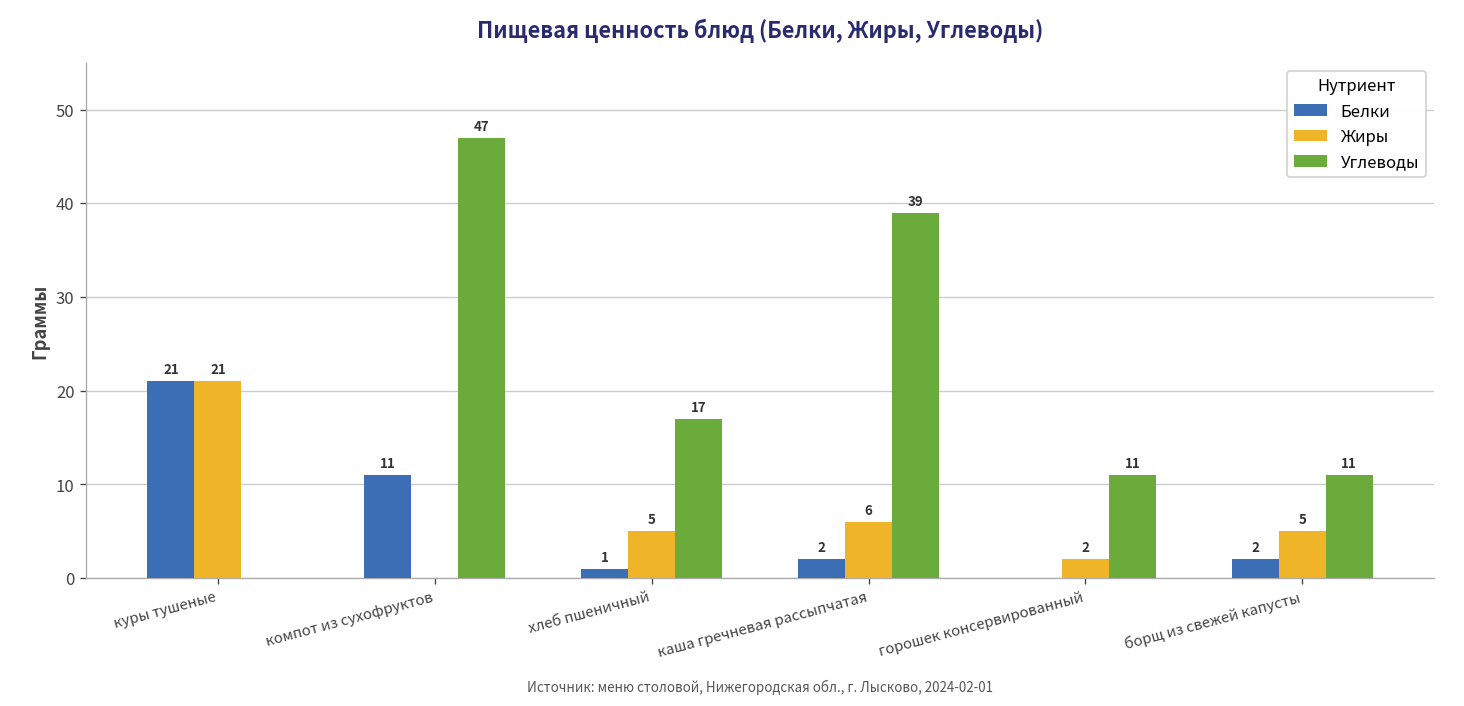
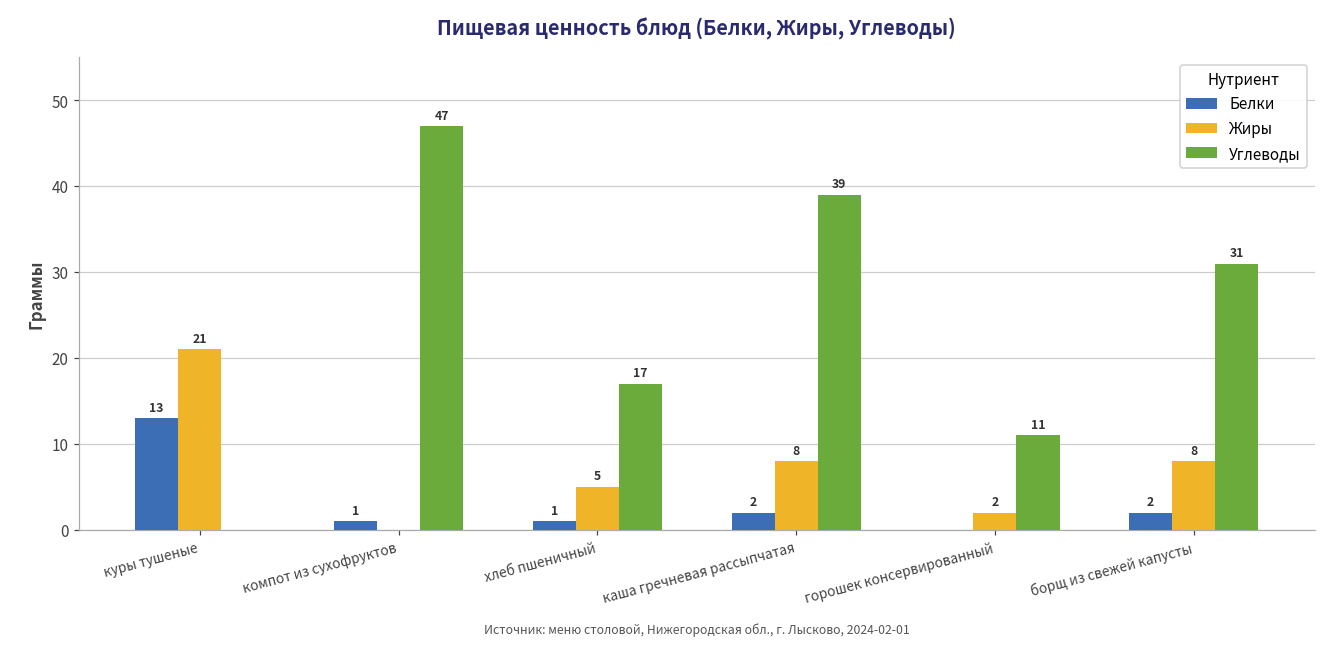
  {
    "Белки": {
-     "куры тушеные": 21,
-     "компот из сухофруктов": 11,
+     "куры тушеные": 13,
+     "компот из сухофруктов": 1,
      "хлеб пшеничный": 1,
      "каша гречневая рассыпчатая": 2,
      "борщ из свежей капусты": 2
    },
    "Жиры": {
      "куры тушеные": 21,
      "хлеб пшеничный": 5,
-     "каша гречневая рассыпчатая": 6,
+     "каша гречневая рассыпчатая": 8,
      "горошек консервированный": 2,
-     "борщ из свежей капусты": 5
+     "борщ из свежей капусты": 8
    },
    "Углеводы": {
      "компот из сухофруктов": 47,
      "хлеб пшеничный": 17,
      "каша гречневая рассыпчатая": 39,
      "горошек консервированный": 11,
-     "борщ из свежей капусты": 11
+     "борщ из свежей капусты": 31
    }
  }
